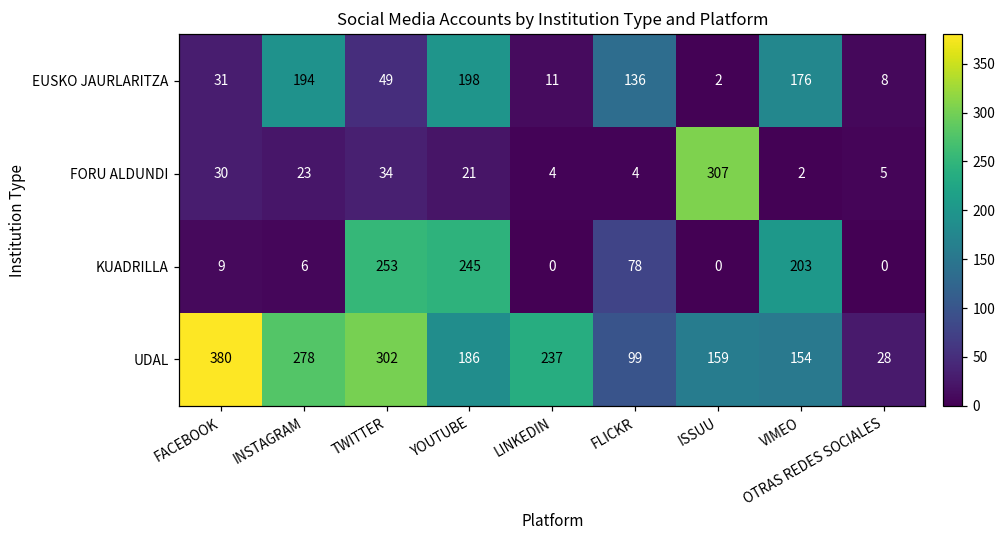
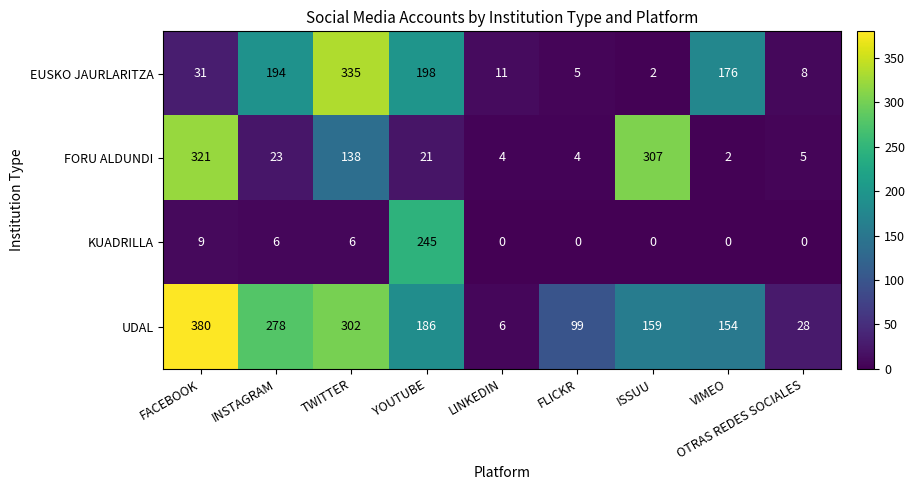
  {
    "EUSKO JAURLARITZA": {
      "FACEBOOK": 31,
      "INSTAGRAM": 194,
-     "TWITTER": 49,
+     "TWITTER": 335,
      "YOUTUBE": 198,
      "LINKEDIN": 11,
-     "FLICKR": 136,
+     "FLICKR": 5,
      "ISSUU": 2,
      "VIMEO": 176,
      "OTRAS REDES SOCIALES": 8
    },
    "FORU ALDUNDI": {
-     "FACEBOOK": 30,
+     "FACEBOOK": 321,
      "INSTAGRAM": 23,
-     "TWITTER": 34,
+     "TWITTER": 138,
      "YOUTUBE": 21,
      "LINKEDIN": 4,
      "FLICKR": 4,
      "ISSUU": 307,
      "VIMEO": 2,
      "OTRAS REDES SOCIALES": 5
    },
    "KUADRILLA": {
      "FACEBOOK": 9,
      "INSTAGRAM": 6,
-     "TWITTER": 253,
+     "TWITTER": 6,
      "YOUTUBE": 245,
      "LINKEDIN": 0,
-     "FLICKR": 78,
+     "FLICKR": 0,
      "ISSUU": 0,
-     "VIMEO": 203,
+     "VIMEO": 0,
      "OTRAS REDES SOCIALES": 0
    },
    "UDAL": {
      "FACEBOOK": 380,
      "INSTAGRAM": 278,
      "TWITTER": 302,
      "YOUTUBE": 186,
-     "LINKEDIN": 237,
+     "LINKEDIN": 6,
      "FLICKR": 99,
      "ISSUU": 159,
      "VIMEO": 154,
      "OTRAS REDES SOCIALES": 28
    }
  }
